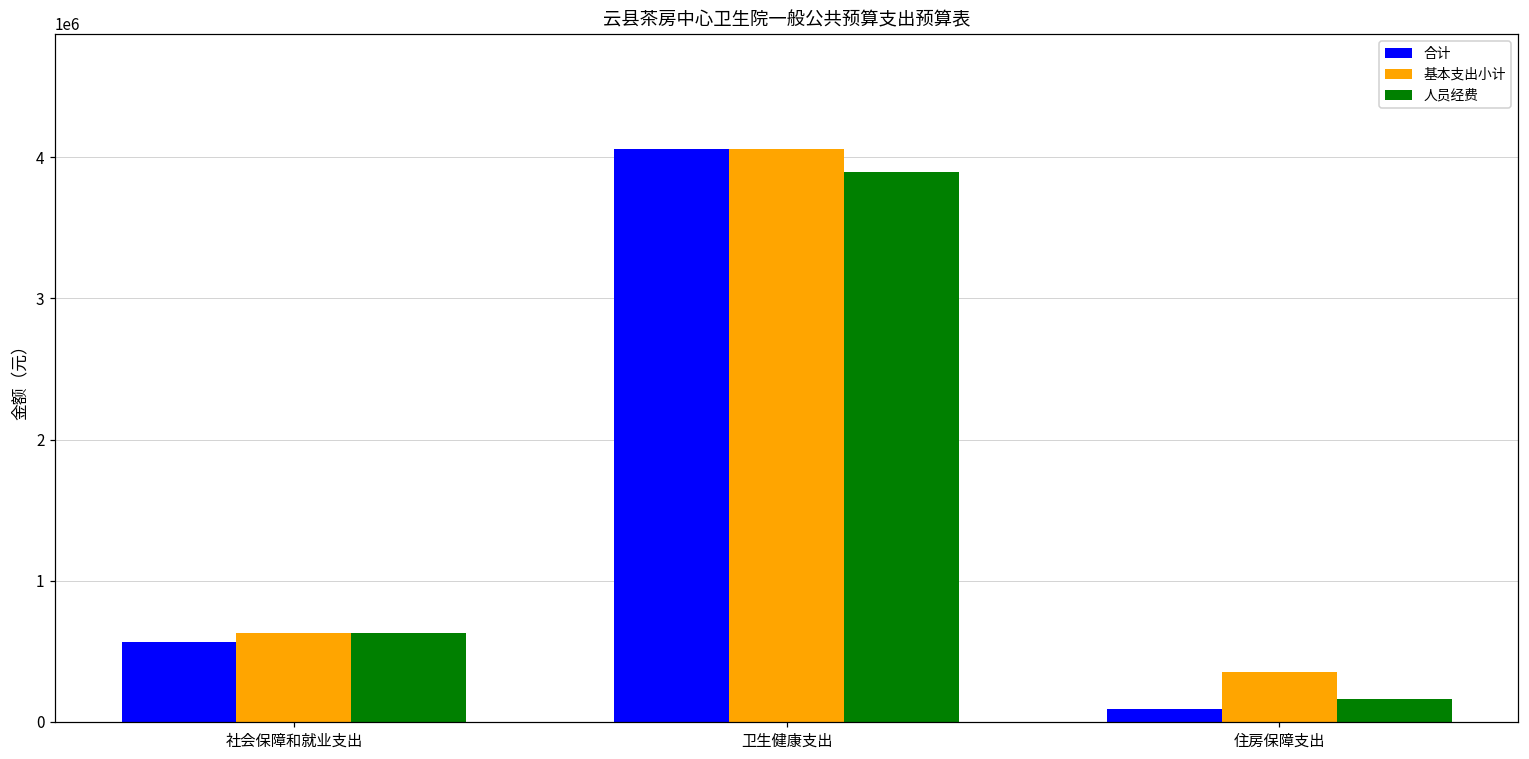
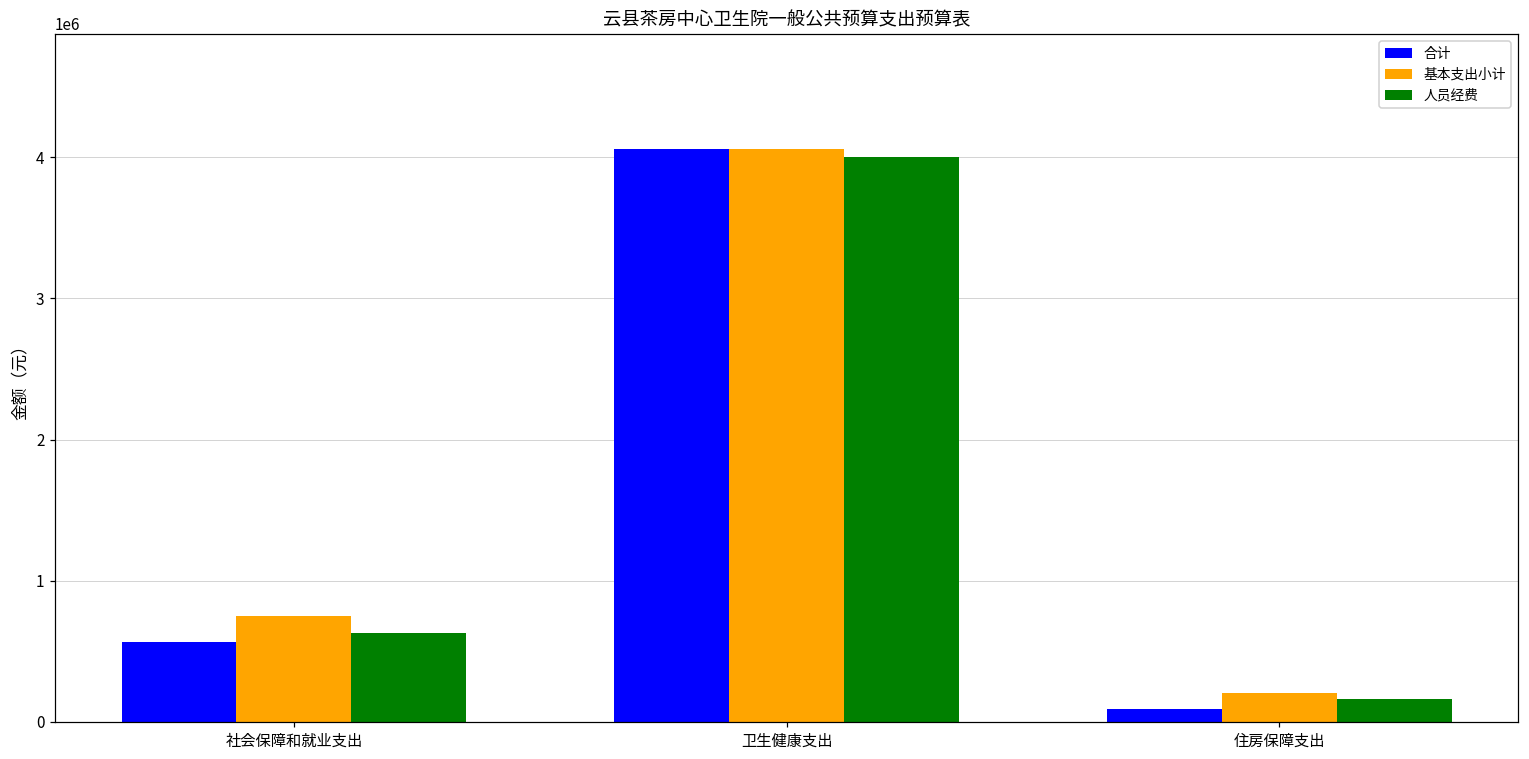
  {
    "合计": {
      "社会保障和就业支出": 560000,
      "卫生健康支出": 4060000,
      "住房保障支出": 90000
    },
    "基本支出小计": {
-     "社会保障和就业支出": 630000,
+     "社会保障和就业支出": 750000,
      "卫生健康支出": 4060000,
-     "住房保障支出": 360000
+     "住房保障支出": 200000
    },
    "人员经费": {
      "社会保障和就业支出": 630000,
-     "卫生健康支出": 3890000,
+     "卫生健康支出": 4000000,
      "住房保障支出": 160000
    }
  }
